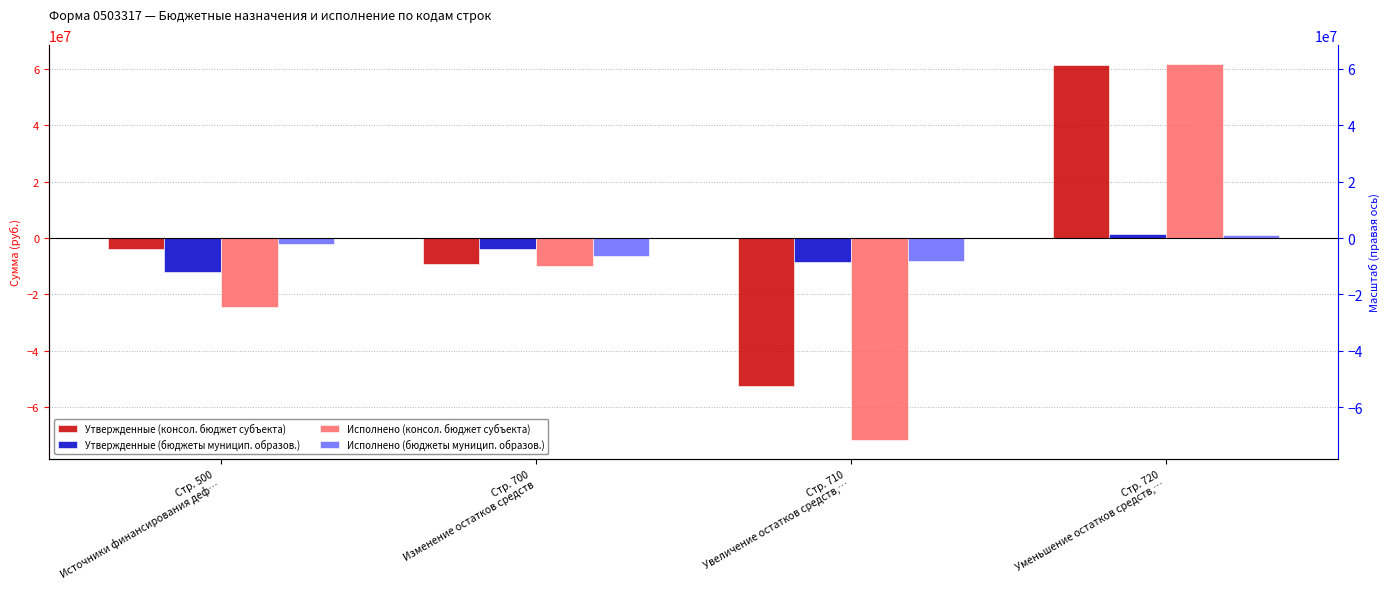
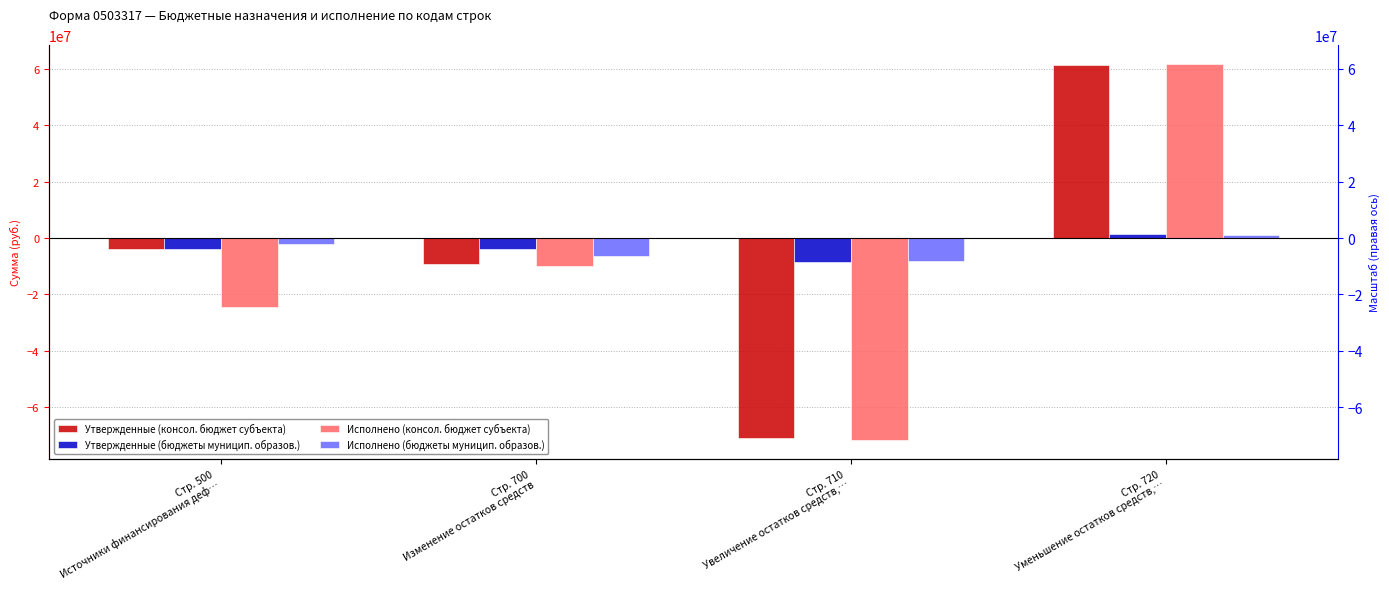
  {
    "Утвержденные (консол. бюджет субъекта)": {
      "Стр. 500 Источники финансирования деф…": -4000000,
      "Стр. 700 Изменение остатков средств": -9000000,
-     "Стр. 710 Увеличение остатков средств,…": -52000000,
+     "Стр. 710 Увеличение остатков средств,…": -71000000,
      "Стр. 720 Уменьшение остатков средств,…": 61000000
    },
    "Утвержденные (бюджеты муницип. образов.)": {
-     "Стр. 500 Источники финансирования деф…": -12000000,
+     "Стр. 500 Источники финансирования деф…": -4000000,
      "Стр. 700 Изменение остатков средств": -4000000,
      "Стр. 710 Увеличение остатков средств,…": -9000000,
      "Стр. 720 Уменьшение остатков средств,…": 1000000
    },
    "Исполнено (консол. бюджет субъекта)": {
      "Стр. 500 Источники финансирования деф…": -24000000,
      "Стр. 700 Изменение остатков средств": -10000000,
      "Стр. 710 Увеличение остатков средств,…": -72000000,
      "Стр. 720 Уменьшение остатков средств,…": 62000000
    },
    "Исполнено (бюджеты муницип. образов.)": {
      "Стр. 500 Источники финансирования деф…": -2000000,
      "Стр. 700 Изменение остатков средств": -6000000,
      "Стр. 710 Увеличение остатков средств,…": -8000000,
      "Стр. 720 Уменьшение остатков средств,…": 1000000
    }
  }
